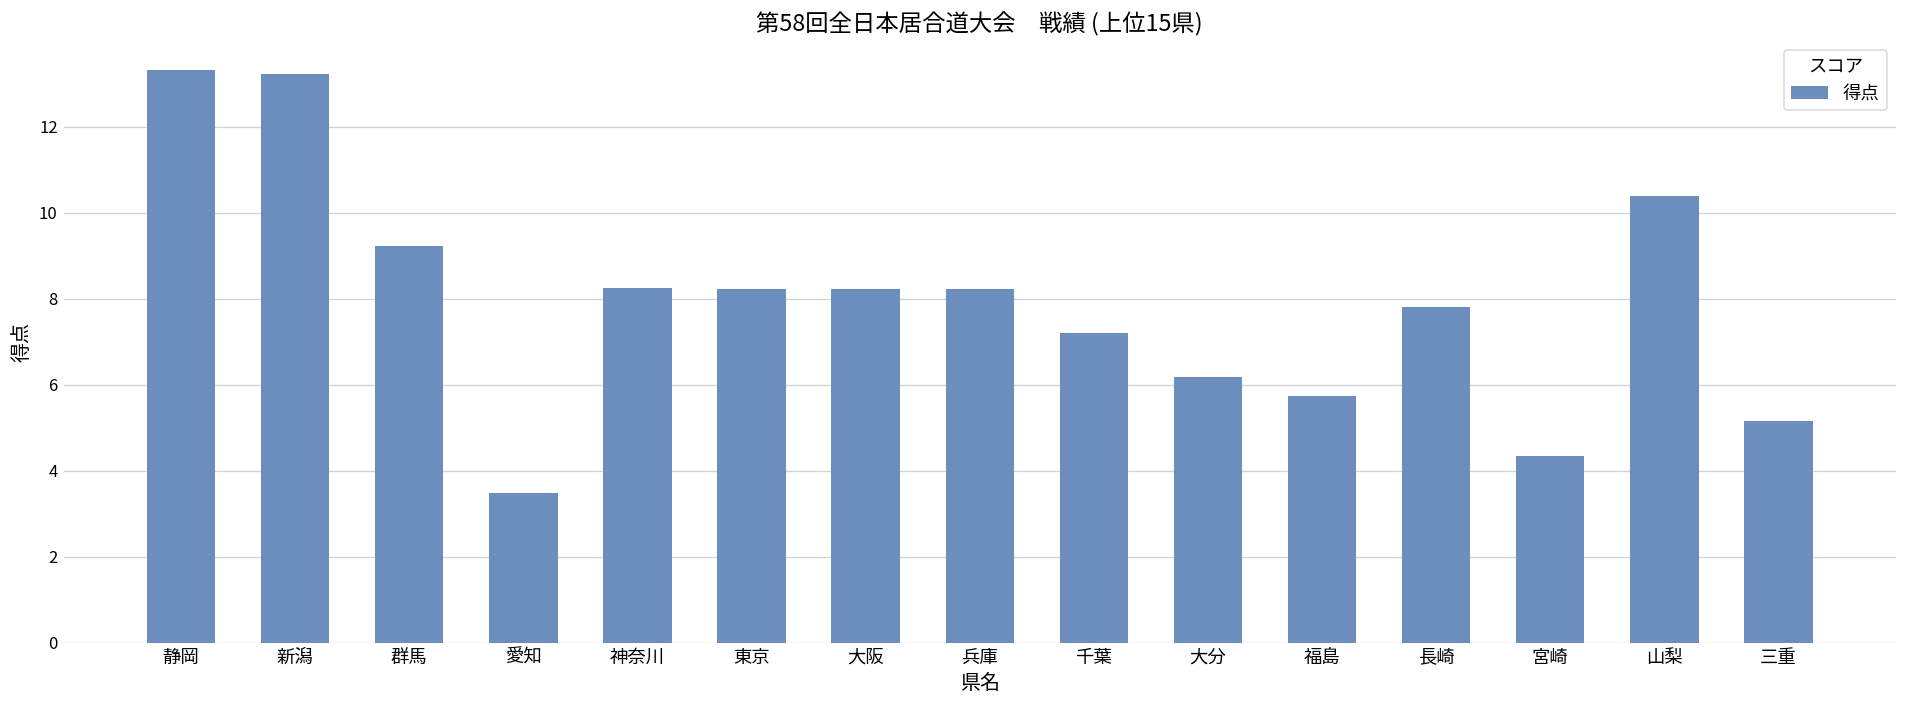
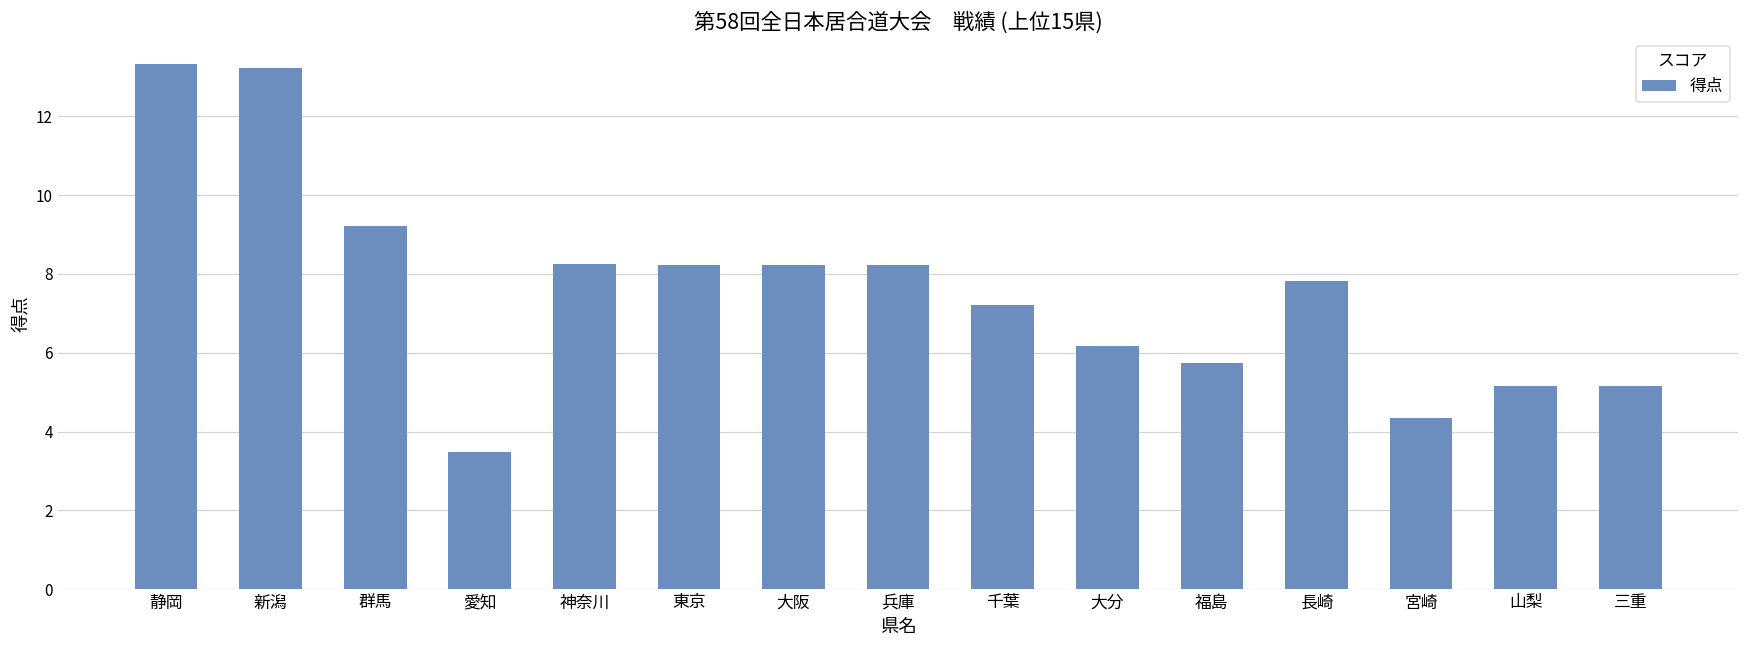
  {
    "静岡": 13.3,
    "新潟": 13.2,
    "群馬": 9.2,
    "愛知": 3.5,
    "神奈川": 8.3,
    "東京": 8.2,
    "大阪": 8.2,
    "兵庫": 8.2,
    "千葉": 7.2,
    "大分": 6.2,
    "福島": 5.7,
    "長崎": 7.8,
    "宮崎": 4.4,
-   "山梨": 10.4,
+   "山梨": 5.2,
    "三重": 5.2
  }
